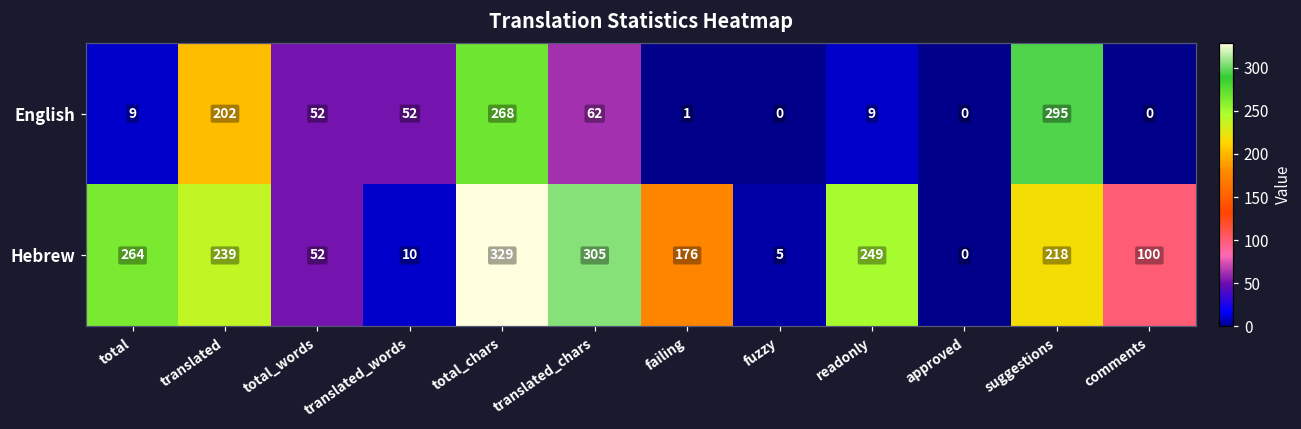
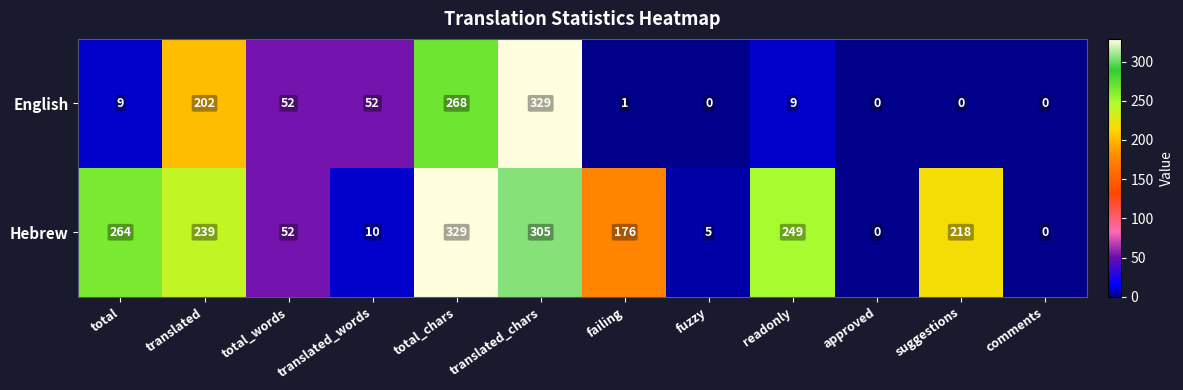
  {
    "English": {
-     "translated_chars": 62,
-     "suggestions": 295
+     "translated_chars": 329,
+     "suggestions": 0
    },
    "Hebrew": {
-     "comments": 100
+     "comments": 0
    }
  }
